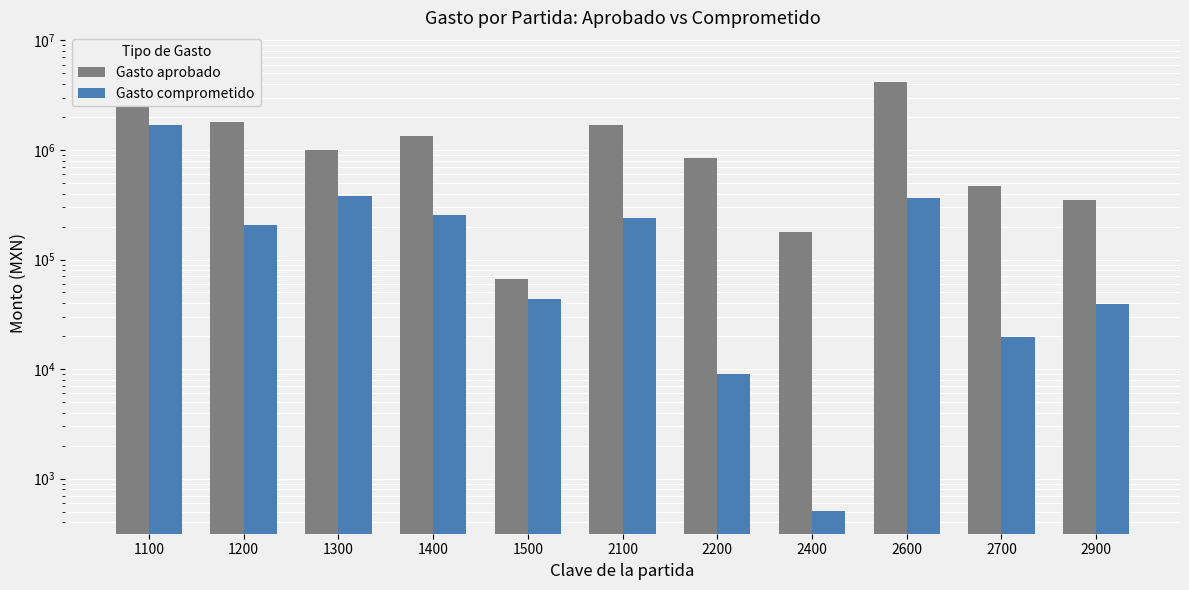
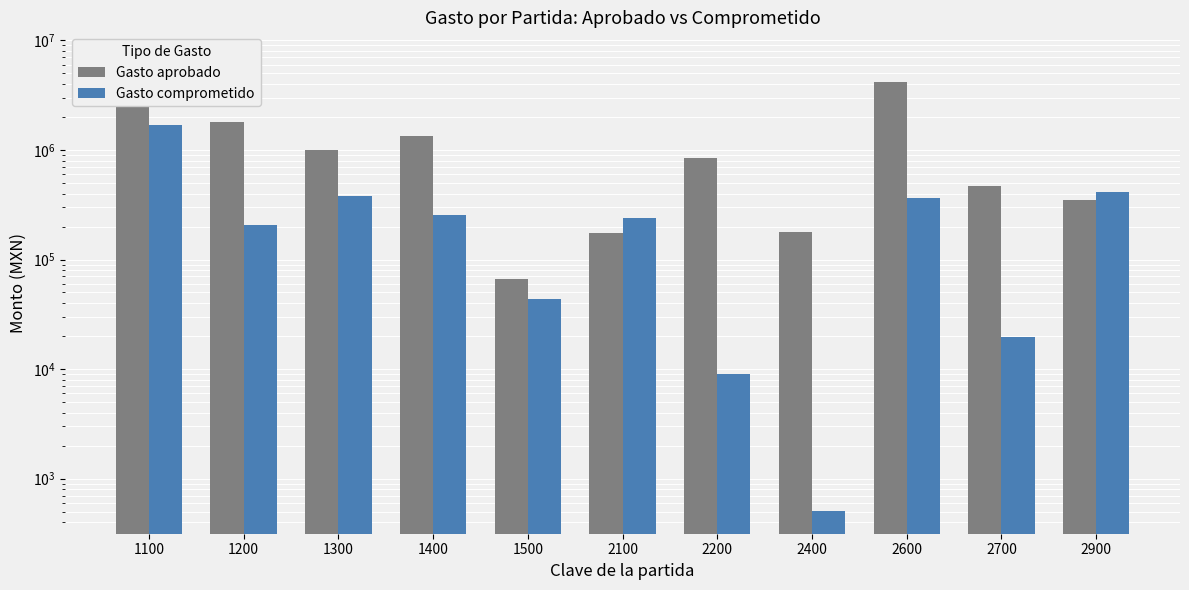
  {
    "Gasto aprobado": {
      "1200": 1800000,
      "1300": 1000000,
      "1400": 1300000,
      "1500": 70000,
-     "2100": 1700000,
+     "2100": 170000,
      "2200": 800000,
      "2400": 180000,
      "2600": 4100000,
      "2700": 460000,
      "2900": 350000
    },
    "Gasto comprometido": {
      "1100": 1700000,
      "1200": 210000,
      "1300": 380000,
      "1400": 250000,
      "1500": 44000,
      "2100": 240000,
      "2200": 9000,
      "2400": 500,
      "2600": 360000,
      "2700": 20000,
-     "2900": 39000
+     "2900": 410000
    }
  }
